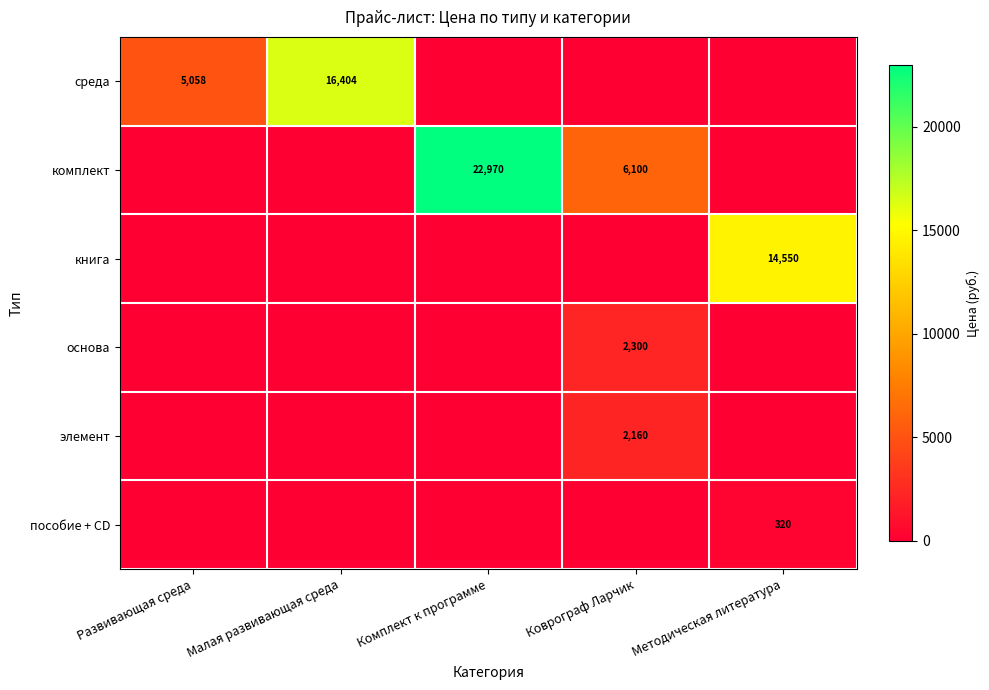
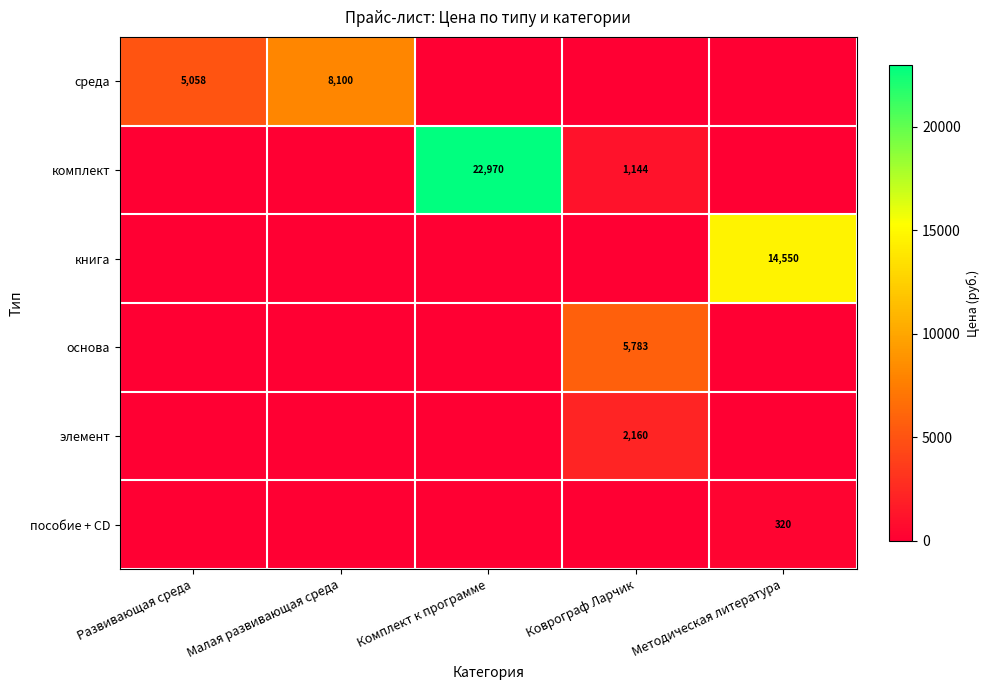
  {
    "среда": {
      "Развивающая среда": "5,058",
-     "Малая развивающая среда": "16,404"
+     "Малая развивающая среда": "8,100"
    },
    "комплект": {
      "Комплект к программе": "22,970",
-     "Коврограф Ларчик": "6,100"
+     "Коврограф Ларчик": "1,144"
    },
    "книга": {
      "Методическая литература": "14,550"
    },
    "основа": {
-     "Коврограф Ларчик": "2,300"
+     "Коврограф Ларчик": "5,783"
    },
    "элемент": {
      "Коврограф Ларчик": "2,160"
    },
    "пособие + CD": {
      "Методическая литература": "320"
    }
  }
